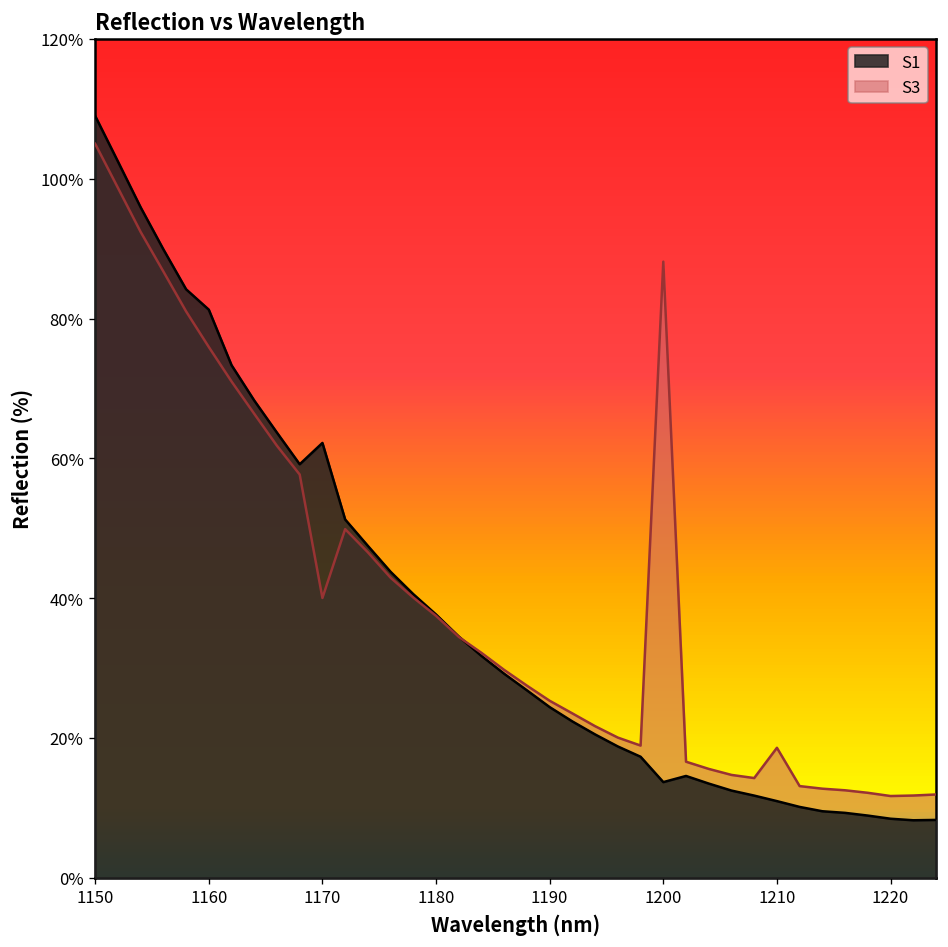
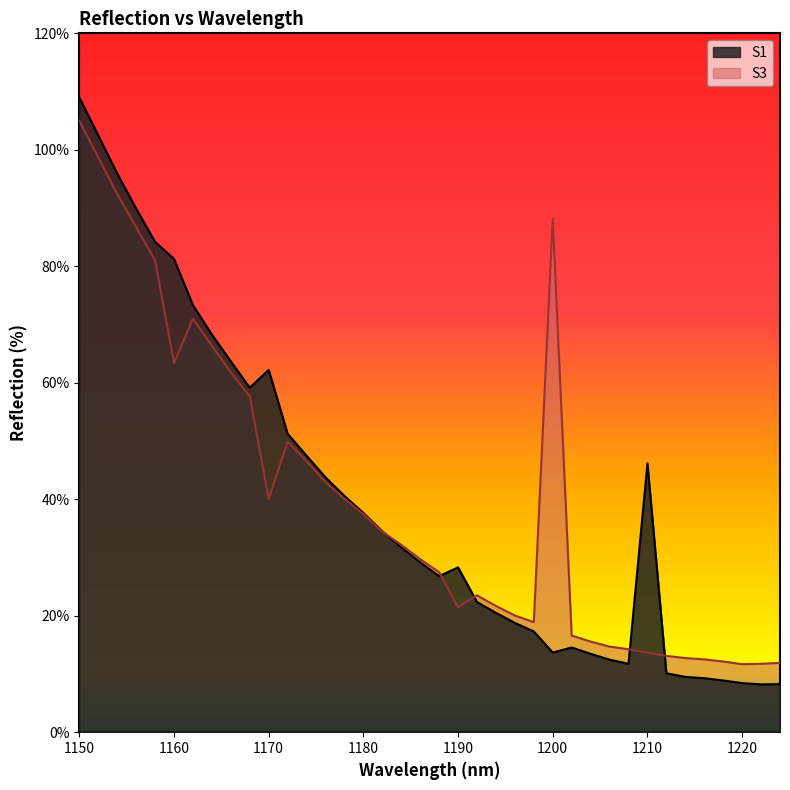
  {
    "S1": {
      "1150": "109%",
      "1160": "81%",
      "1170": "62%",
-     "1190": "24%",
+     "1190": "28%",
      "1200": "14%",
-     "1210": "11%",
+     "1210": "46%",
      "1220": "8%"
    },
    "S3": {
      "1150": "105%",
-     "1160": "76%",
+     "1160": "63%",
      "1170": "40%",
-     "1190": "25%",
+     "1190": "21%",
      "1200": "88%",
-     "1210": "19%",
+     "1210": "14%",
      "1220": "12%"
    }
  }
